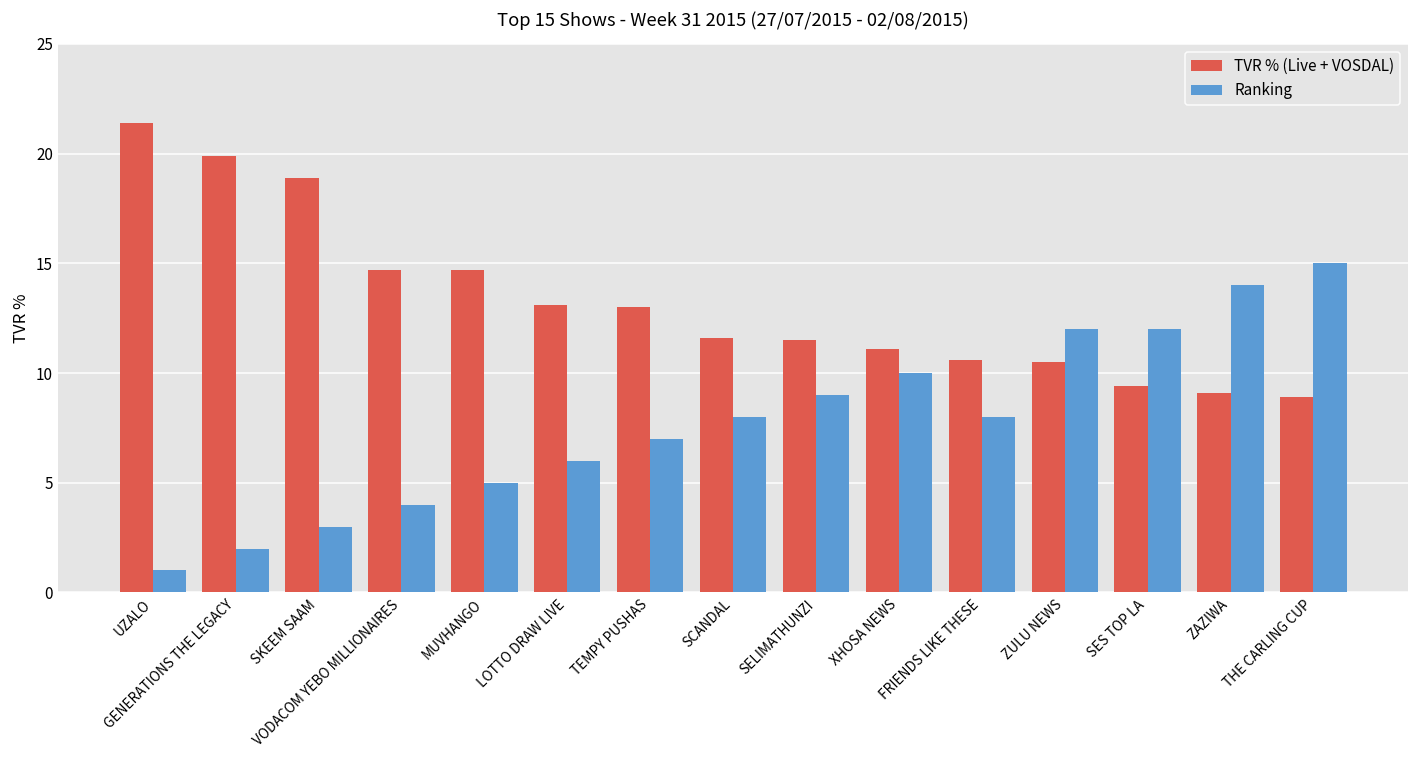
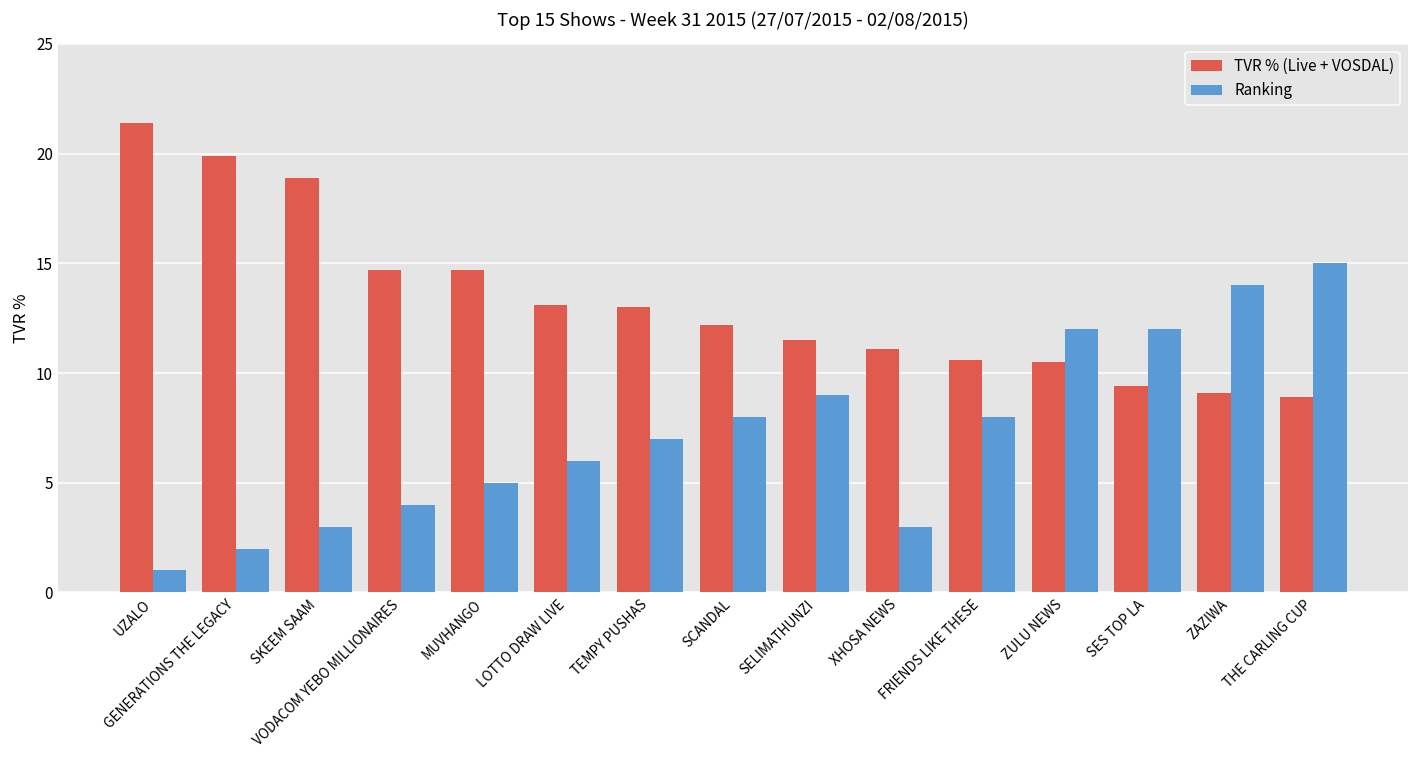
  {
    "TVR % (Live + VOSDAL)": {
      "UZALO": 21.4,
      "GENERATIONS THE LEGACY": 19.9,
      "SKEEM SAAM": 18.9,
      "VODACOM YEBO MILLIONAIRES": 14.7,
      "MUVHANGO": 14.7,
      "LOTTO DRAW LIVE": 13.1,
      "TEMPY PUSHAS": 13.0,
-     "SCANDAL": 11.6,
+     "SCANDAL": 12.2,
      "SELIMATHUNZI": 11.5,
      "XHOSA NEWS": 11.1,
      "FRIENDS LIKE THESE": 10.6,
      "ZULU NEWS": 10.5,
      "SES TOP LA": 9.4,
      "ZAZIWA": 9.1,
      "THE CARLING CUP": 8.9
    },
    "Ranking": {
      "UZALO": 1,
      "GENERATIONS THE LEGACY": 2,
      "SKEEM SAAM": 3,
      "VODACOM YEBO MILLIONAIRES": 4,
      "MUVHANGO": 5,
      "LOTTO DRAW LIVE": 6,
      "TEMPY PUSHAS": 7,
      "SCANDAL": 8,
      "SELIMATHUNZI": 9,
-     "XHOSA NEWS": 10,
+     "XHOSA NEWS": 3,
      "FRIENDS LIKE THESE": 8,
      "ZULU NEWS": 12,
      "SES TOP LA": 12,
      "ZAZIWA": 14,
      "THE CARLING CUP": 15
    }
  }
